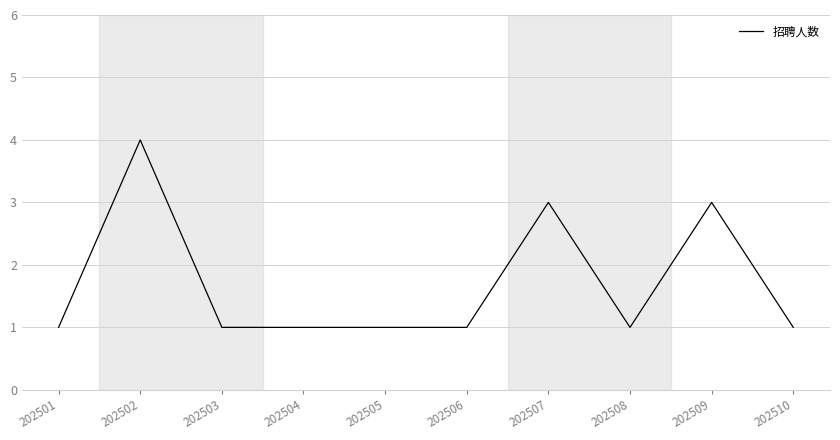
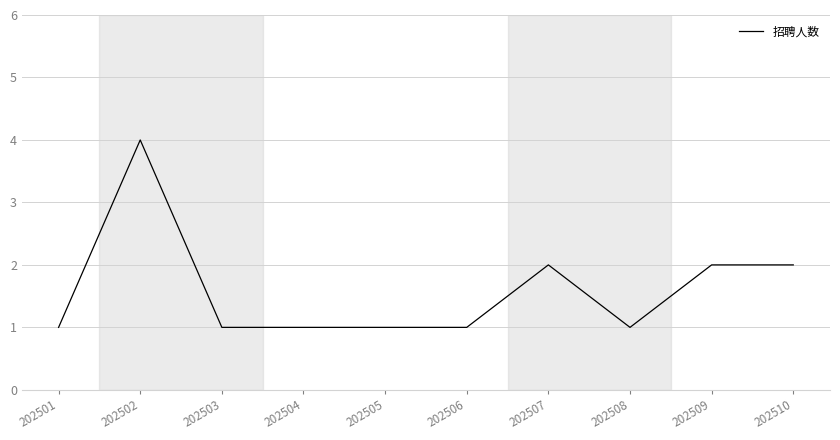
  {
    "202501": 1,
    "202502": 4,
    "202503": 1,
    "202504": 1,
    "202505": 1,
    "202506": 1,
-   "202507": 3,
+   "202507": 2,
    "202508": 1,
-   "202509": 3,
-   "202510": 1
+   "202509": 2,
+   "202510": 2
  }
